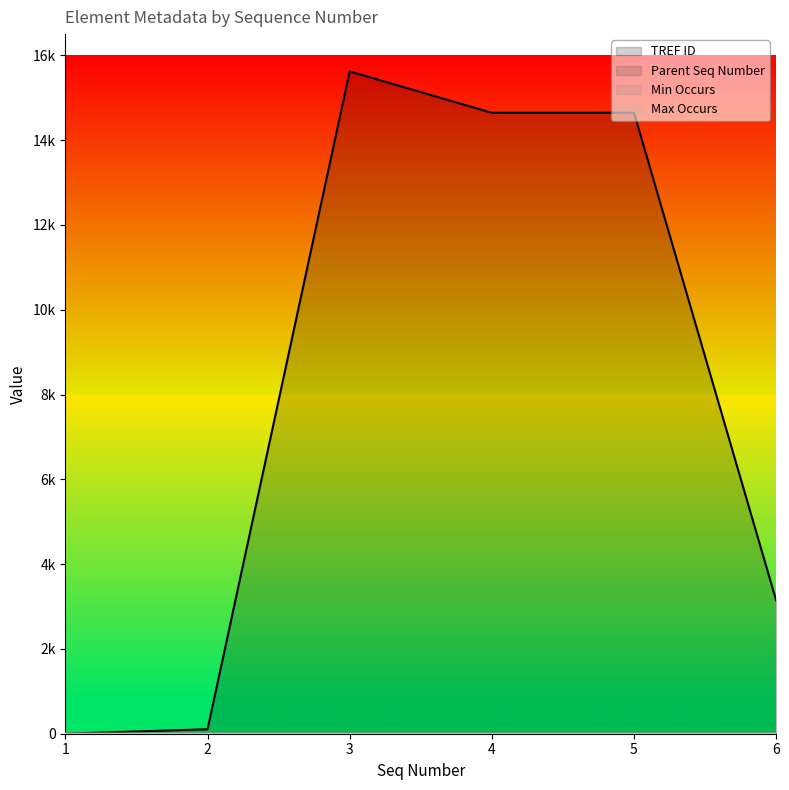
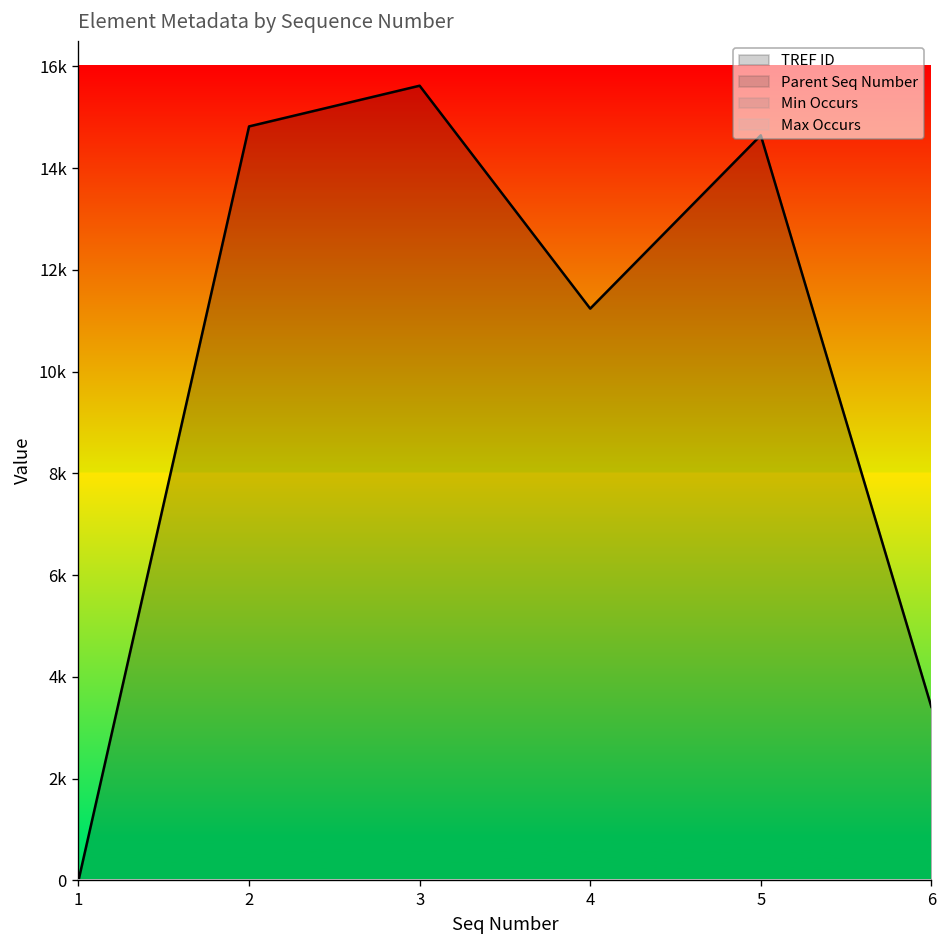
  {
    "TREF ID": {
-     "2": 100,
+     "2": 14800,
      "3": 15600,
-     "4": 14600,
-     "6": 3100
+     "4": 11200,
+     "6": 3400
    },
    "Max Occurs": {
      "2": 0,
      "3": 0,
      "4": 0,
      "5": 0,
      "6": 0
    }
  }
